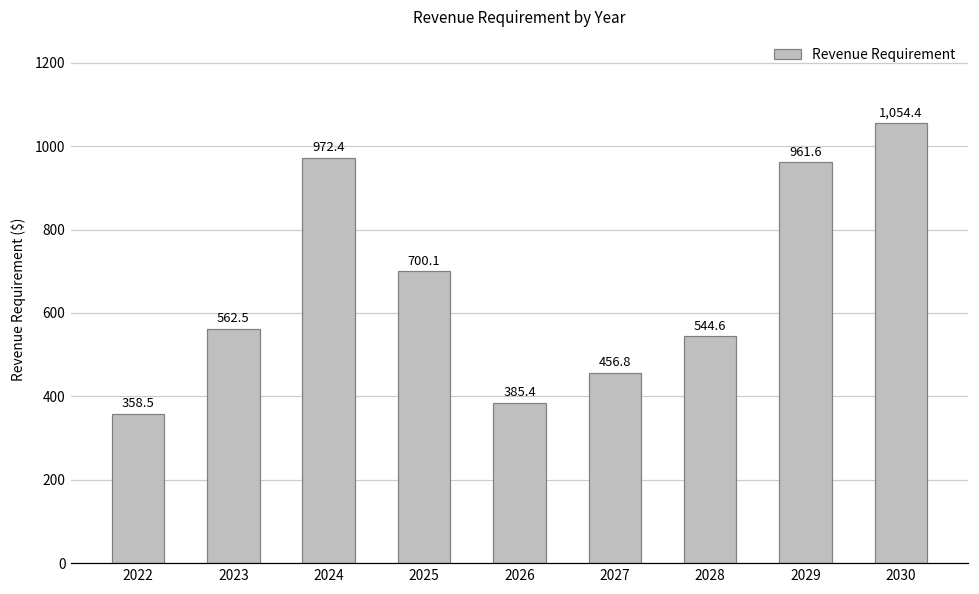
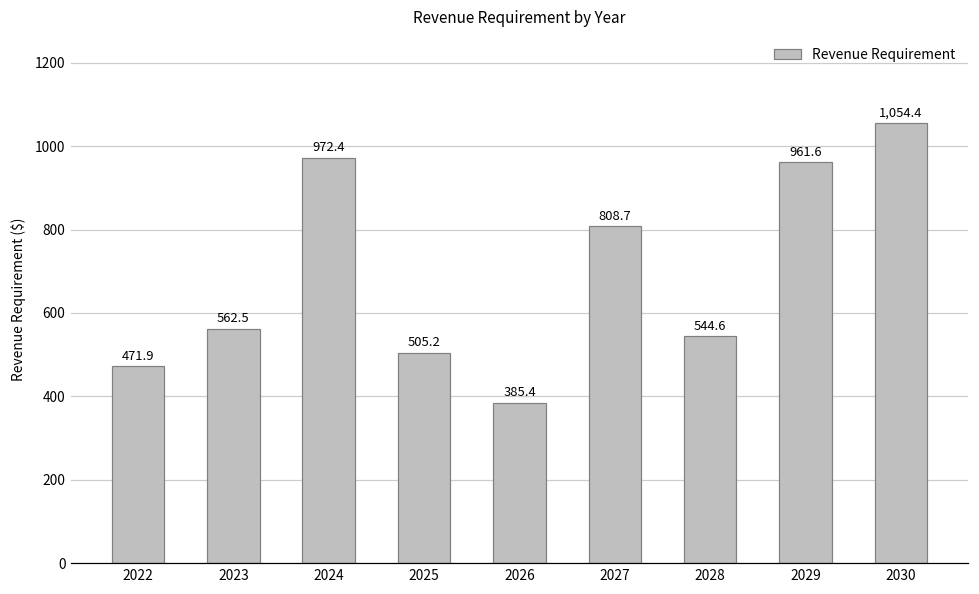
  {
-   "2022": "358.5",
+   "2022": "471.9",
    "2023": "562.5",
    "2024": "972.4",
-   "2025": "700.1",
+   "2025": "505.2",
    "2026": "385.4",
-   "2027": "456.8",
+   "2027": "808.7",
    "2028": "544.6",
    "2029": "961.6",
    "2030": "1,054.4"
  }
